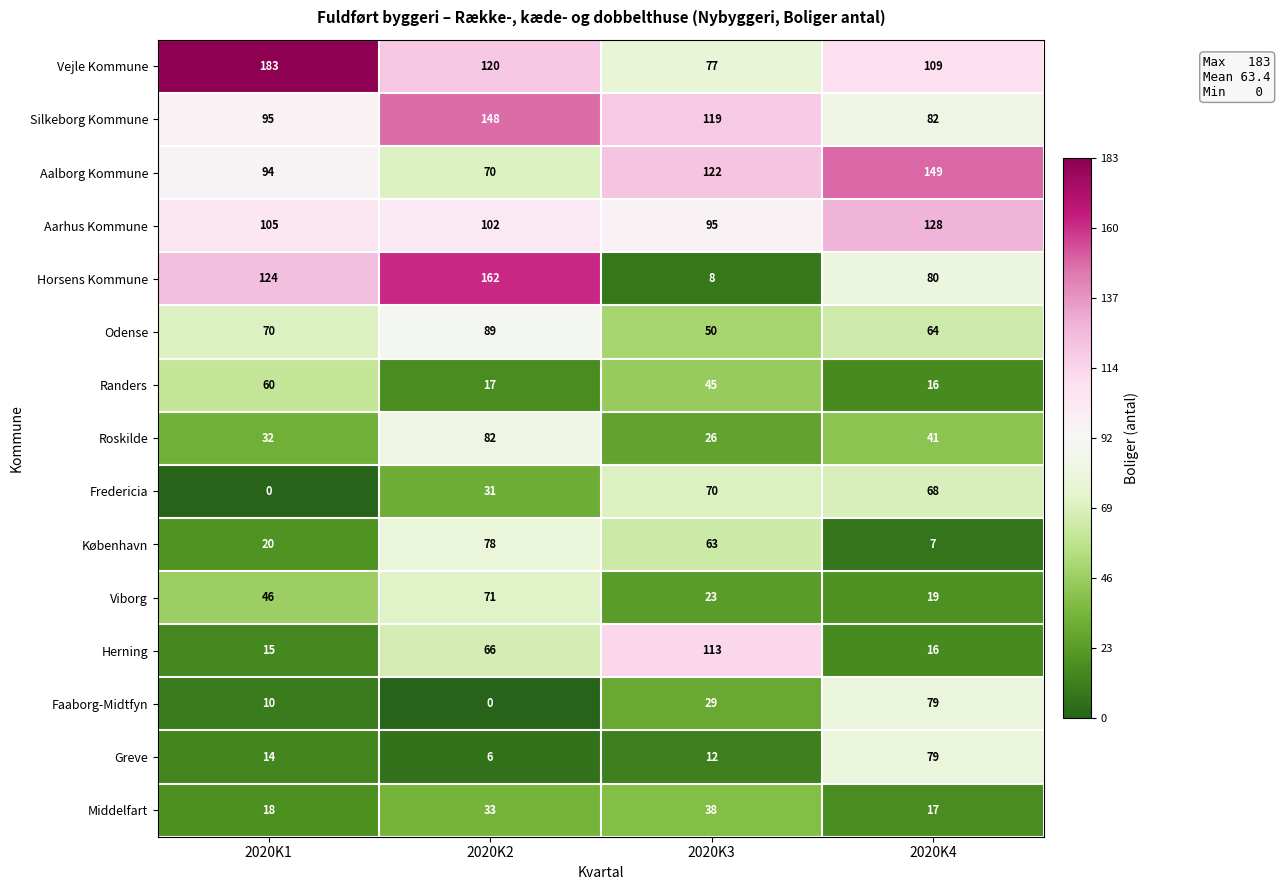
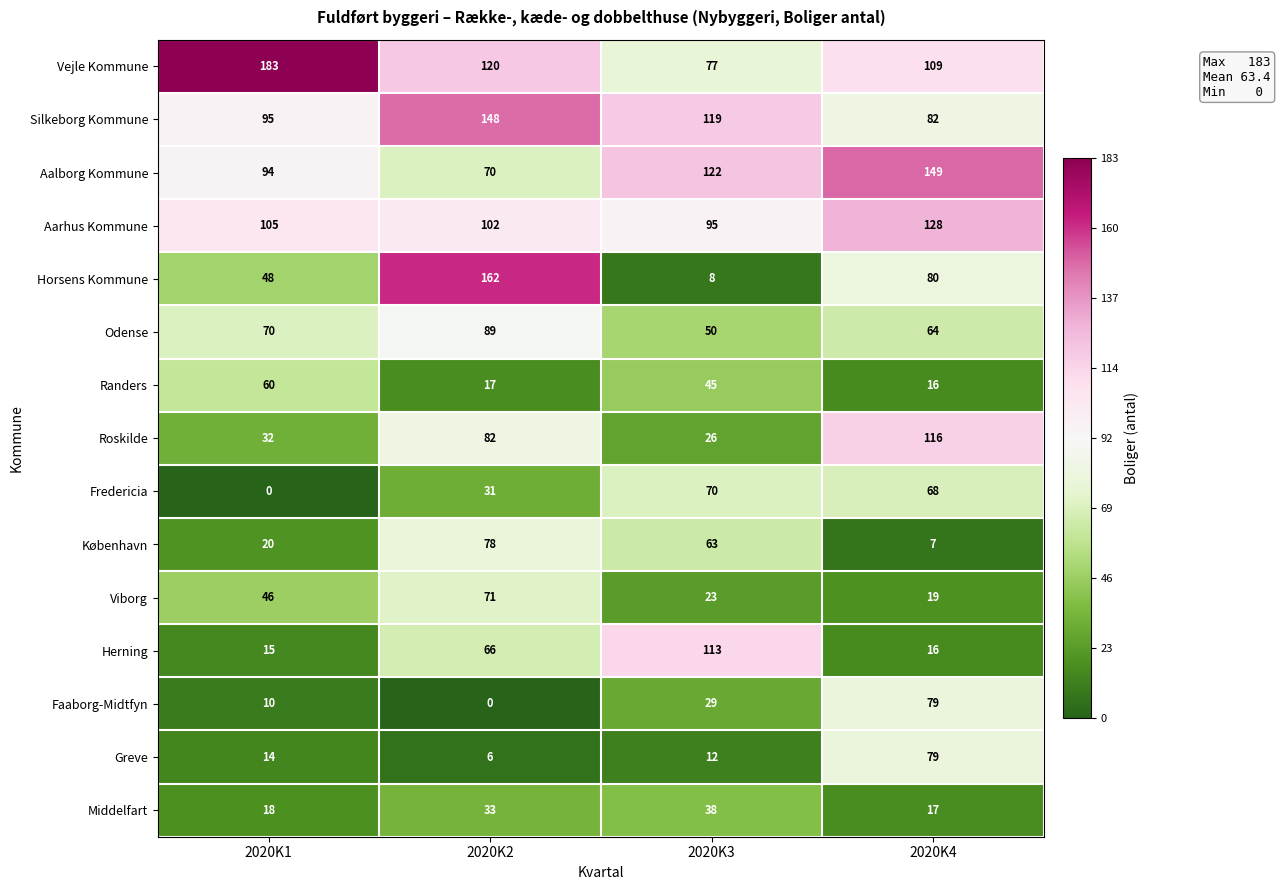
  {
    "Vejle Kommune": {
      "2020K1": 183,
      "2020K2": 120,
      "2020K3": 77,
      "2020K4": 109
    },
    "Silkeborg Kommune": {
      "2020K1": 95,
      "2020K2": 148,
      "2020K3": 119,
      "2020K4": 82
    },
    "Aalborg Kommune": {
      "2020K1": 94,
      "2020K2": 70,
      "2020K3": 122,
      "2020K4": 149
    },
    "Aarhus Kommune": {
      "2020K1": 105,
      "2020K2": 102,
      "2020K3": 95,
      "2020K4": 128
    },
    "Horsens Kommune": {
-     "2020K1": 124,
+     "2020K1": 48,
      "2020K2": 162,
      "2020K3": 8,
      "2020K4": 80
    },
    "Odense": {
      "2020K1": 70,
      "2020K2": 89,
      "2020K3": 50,
      "2020K4": 64
    },
    "Randers": {
      "2020K1": 60,
      "2020K2": 17,
      "2020K3": 45,
      "2020K4": 16
    },
    "Roskilde": {
      "2020K1": 32,
      "2020K2": 82,
      "2020K3": 26,
-     "2020K4": 41
+     "2020K4": 116
    },
    "Fredericia": {
      "2020K1": 0,
      "2020K2": 31,
      "2020K3": 70,
      "2020K4": 68
    },
    "København": {
      "2020K1": 20,
      "2020K2": 78,
      "2020K3": 63,
      "2020K4": 7
    },
    "Viborg": {
      "2020K1": 46,
      "2020K2": 71,
      "2020K3": 23,
      "2020K4": 19
    },
    "Herning": {
      "2020K1": 15,
      "2020K2": 66,
      "2020K3": 113,
      "2020K4": 16
    },
    "Faaborg-Midtfyn": {
      "2020K1": 10,
      "2020K2": 0,
      "2020K3": 29,
      "2020K4": 79
    },
    "Greve": {
      "2020K1": 14,
      "2020K2": 6,
      "2020K3": 12,
      "2020K4": 79
    },
    "Middelfart": {
      "2020K1": 18,
      "2020K2": 33,
      "2020K3": 38,
      "2020K4": 17
    }
  }
